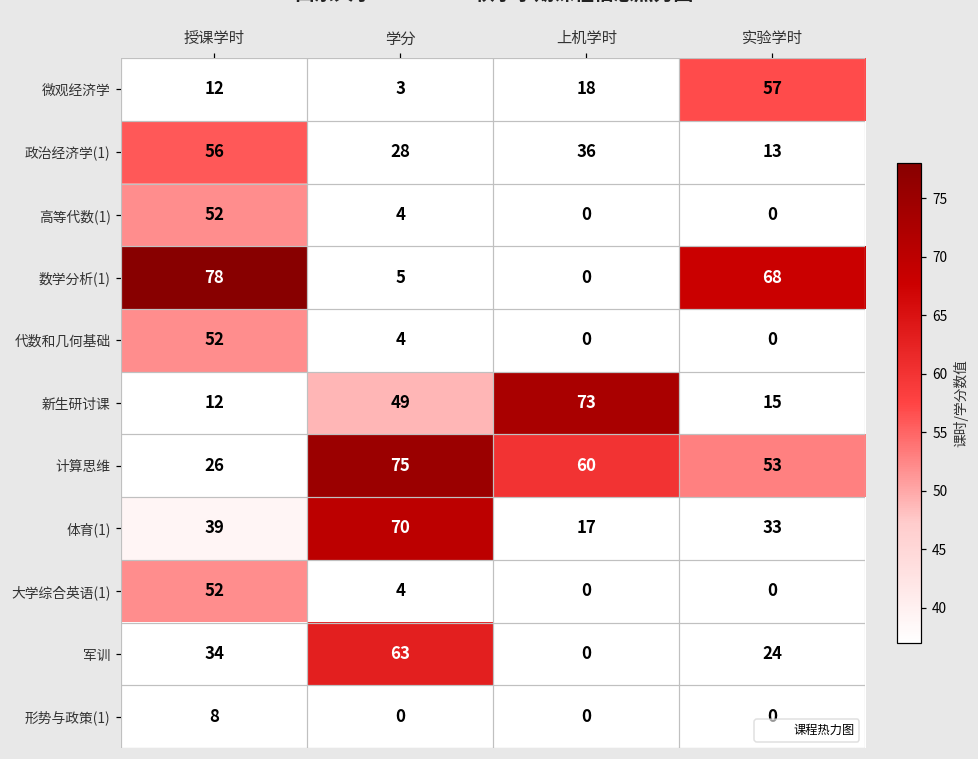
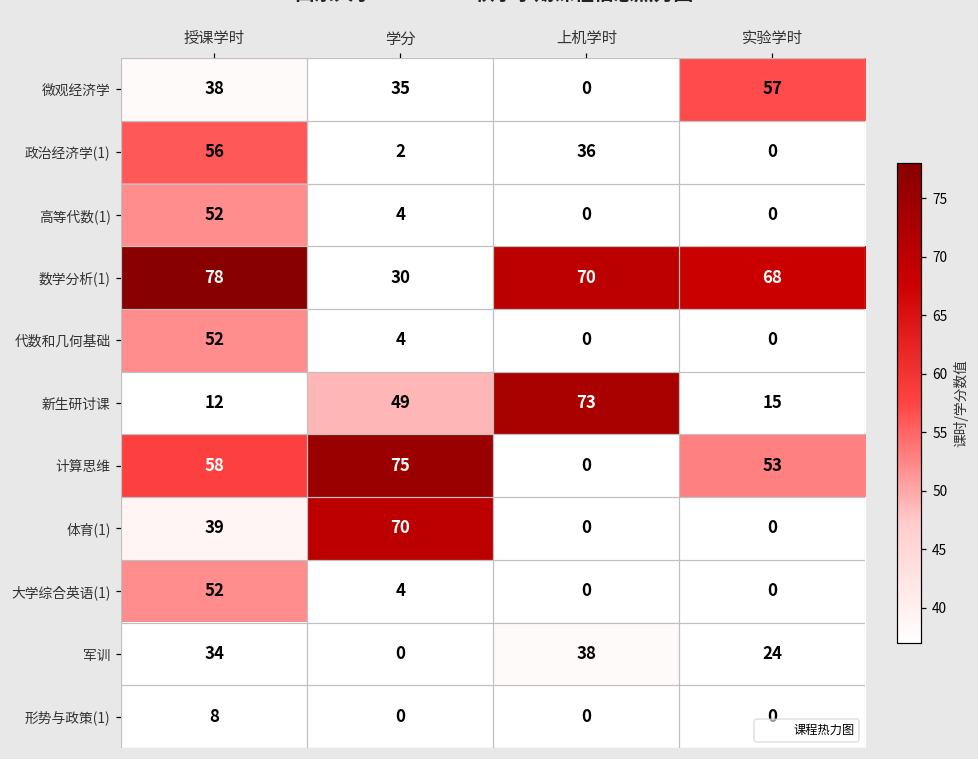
  {
    "微观经济学": {
-     "授课学时": 12,
-     "学分": 3,
-     "上机学时": 18,
+     "授课学时": 38,
+     "学分": 35,
+     "上机学时": 0,
      "实验学时": 57
    },
    "政治经济学(1)": {
      "授课学时": 56,
-     "学分": 28,
+     "学分": 2,
      "上机学时": 36,
-     "实验学时": 13
+     "实验学时": 0
    },
    "高等代数(1)": {
      "授课学时": 52,
      "学分": 4,
      "上机学时": 0,
      "实验学时": 0
    },
    "数学分析(1)": {
      "授课学时": 78,
-     "学分": 5,
-     "上机学时": 0,
+     "学分": 30,
+     "上机学时": 70,
      "实验学时": 68
    },
    "代数和几何基础": {
      "授课学时": 52,
      "学分": 4,
      "上机学时": 0,
      "实验学时": 0
    },
    "新生研讨课": {
      "授课学时": 12,
      "学分": 49,
      "上机学时": 73,
      "实验学时": 15
    },
    "计算思维": {
-     "授课学时": 26,
+     "授课学时": 58,
      "学分": 75,
-     "上机学时": 60,
+     "上机学时": 0,
      "实验学时": 53
    },
    "体育(1)": {
      "授课学时": 39,
      "学分": 70,
-     "上机学时": 17,
-     "实验学时": 33
+     "上机学时": 0,
+     "实验学时": 0
    },
    "大学综合英语(1)": {
      "授课学时": 52,
      "学分": 4,
      "上机学时": 0,
      "实验学时": 0
    },
    "军训": {
      "授课学时": 34,
-     "学分": 63,
-     "上机学时": 0,
+     "学分": 0,
+     "上机学时": 38,
      "实验学时": 24
    },
    "形势与政策(1)": {
      "授课学时": 8,
      "学分": 0,
      "上机学时": 0
    }
  }
